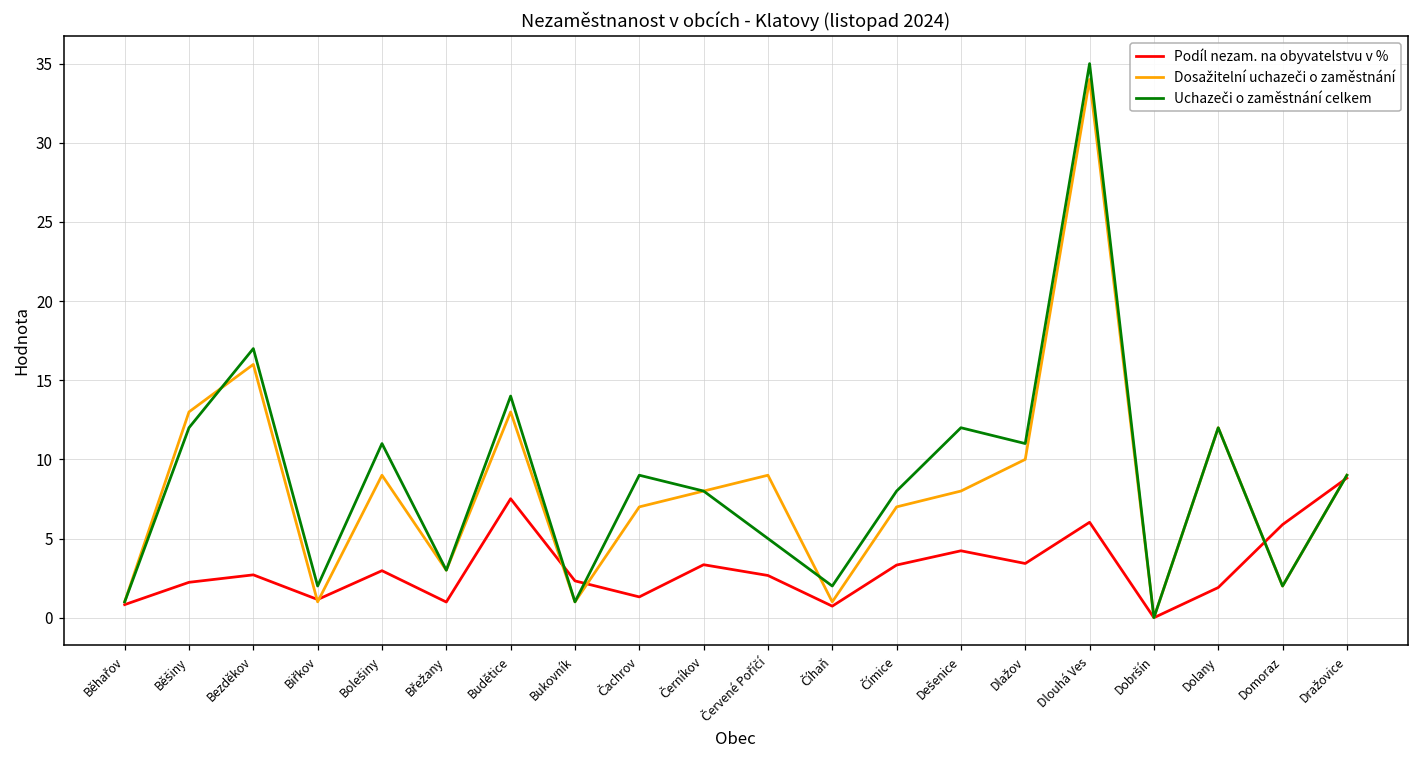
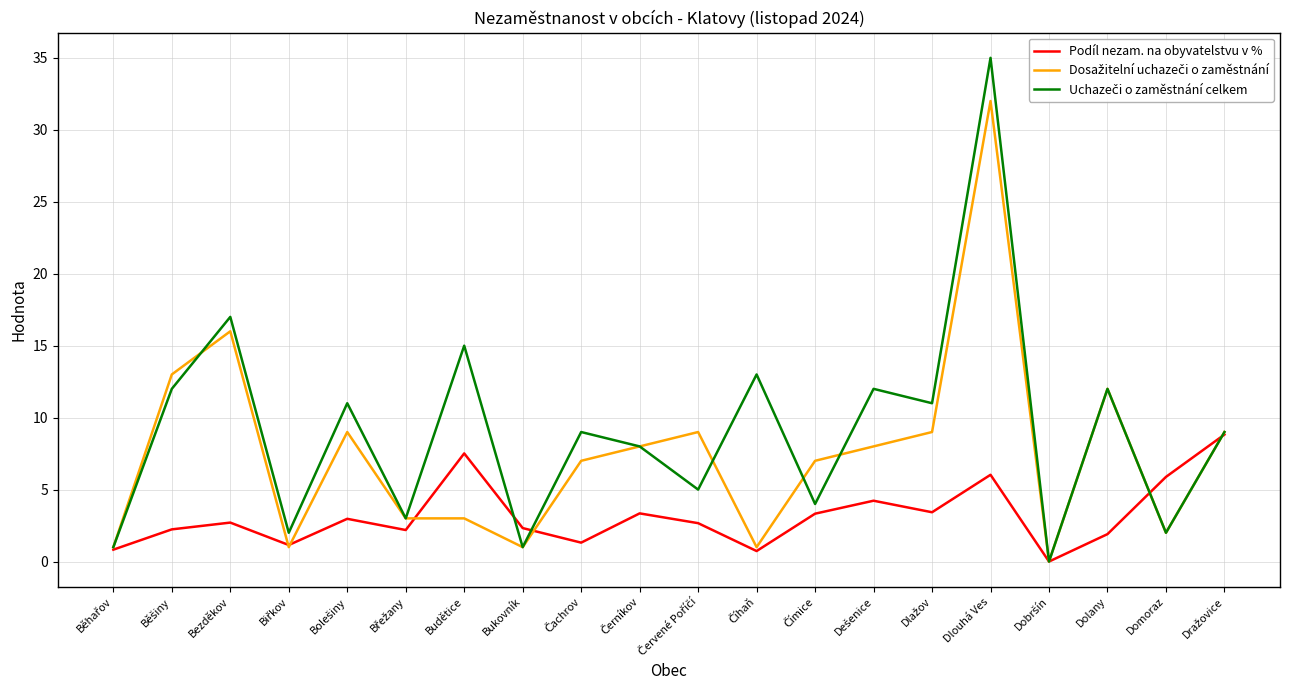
  {
    "Podíl nezam. na obyvatelstvu v %": {
      "Běšiny": 2.2,
      "Bezděkov": 2.7,
      "Bolešiny": 3.0,
-     "Břežany": 1.0,
+     "Břežany": 2.2,
      "Budětice": 7.5,
      "Bukovník": 2.3,
      "Čachrov": 1.3,
      "Černíkov": 3.3,
      "Červené Poříčí": 2.7,
      "Číhaň": 0.7,
      "Čímice": 3.3,
      "Dešenice": 4.2,
      "Dlažov": 3.4,
      "Dlouhá Ves": 6.0,
      "Dolany": 1.9,
      "Domoraz": 5.9,
      "Dražovice": 8.8
    },
    "Dosažitelní uchazeči o zaměstnání": {
      "Běšiny": 13,
      "Bezděkov": 16,
      "Bolešiny": 9,
-     "Budětice": 13,
+     "Budětice": 3,
      "Čachrov": 7,
      "Červené Poříčí": 9,
      "Číhaň": 1,
      "Čímice": 7,
      "Dešenice": 8,
-     "Dlažov": 10,
-     "Dlouhá Ves": 34
+     "Dlažov": 9,
+     "Dlouhá Ves": 32
    },
    "Uchazeči o zaměstnání celkem": {
      "Běšiny": 12,
      "Bezděkov": 17,
      "Biřkov": 2,
      "Bolešiny": 11,
-     "Budětice": 14,
+     "Budětice": 15,
      "Čachrov": 9,
      "Červené Poříčí": 5,
-     "Číhaň": 2,
-     "Čímice": 8,
+     "Číhaň": 13,
+     "Čímice": 4,
      "Dešenice": 12,
      "Dlažov": 11,
      "Dlouhá Ves": 35
    }
  }
